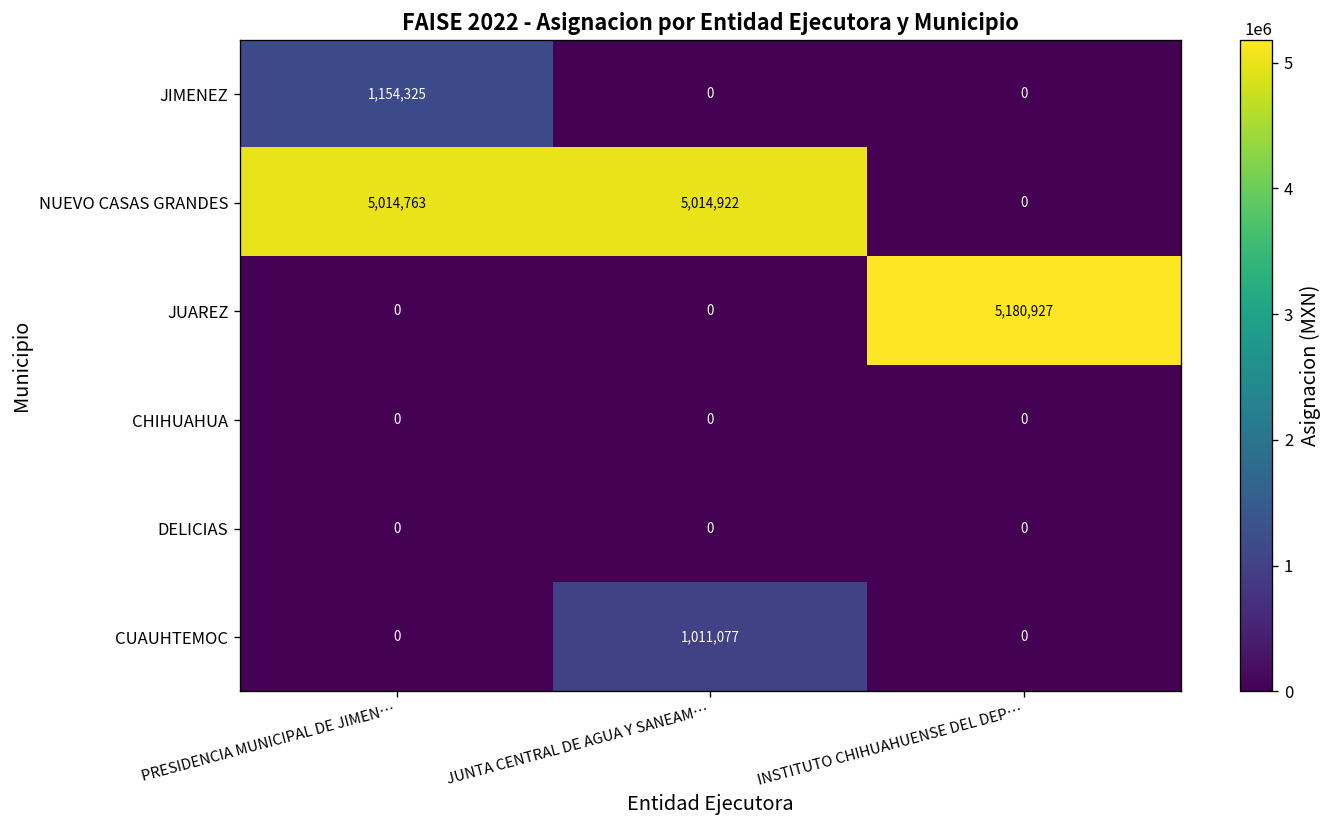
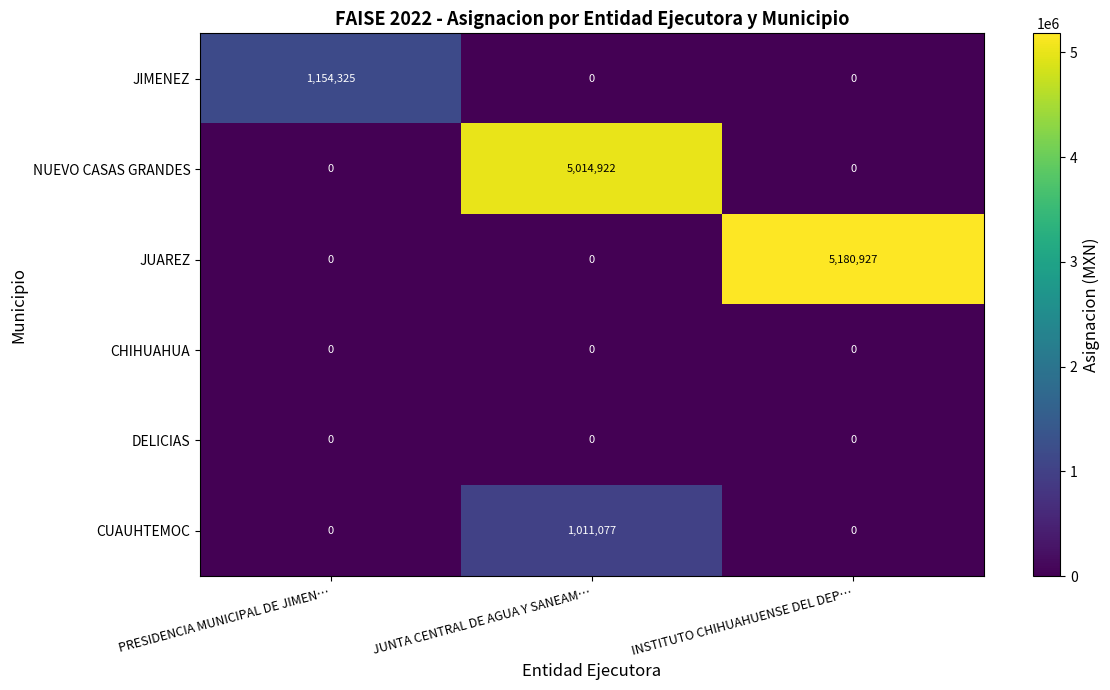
  {
    "JIMENEZ": {
      "PRESIDENCIA MUNICIPAL DE JIMEN…": "1,154,325",
      "JUNTA CENTRAL DE AGUA Y SANEAM…": "0",
      "INSTITUTO CHIHUAHUENSE DEL DEP…": "0"
    },
    "NUEVO CASAS GRANDES": {
-     "PRESIDENCIA MUNICIPAL DE JIMEN…": "5,014,763",
+     "PRESIDENCIA MUNICIPAL DE JIMEN…": "0",
      "JUNTA CENTRAL DE AGUA Y SANEAM…": "5,014,922",
      "INSTITUTO CHIHUAHUENSE DEL DEP…": "0"
    },
    "JUAREZ": {
      "PRESIDENCIA MUNICIPAL DE JIMEN…": "0",
      "JUNTA CENTRAL DE AGUA Y SANEAM…": "0",
      "INSTITUTO CHIHUAHUENSE DEL DEP…": "5,180,927"
    },
    "CHIHUAHUA": {
      "PRESIDENCIA MUNICIPAL DE JIMEN…": "0",
      "JUNTA CENTRAL DE AGUA Y SANEAM…": "0",
      "INSTITUTO CHIHUAHUENSE DEL DEP…": "0"
    },
    "DELICIAS": {
      "PRESIDENCIA MUNICIPAL DE JIMEN…": "0",
      "JUNTA CENTRAL DE AGUA Y SANEAM…": "0",
      "INSTITUTO CHIHUAHUENSE DEL DEP…": "0"
    },
    "CUAUHTEMOC": {
      "PRESIDENCIA MUNICIPAL DE JIMEN…": "0",
      "JUNTA CENTRAL DE AGUA Y SANEAM…": "1,011,077",
      "INSTITUTO CHIHUAHUENSE DEL DEP…": "0"
    }
  }
